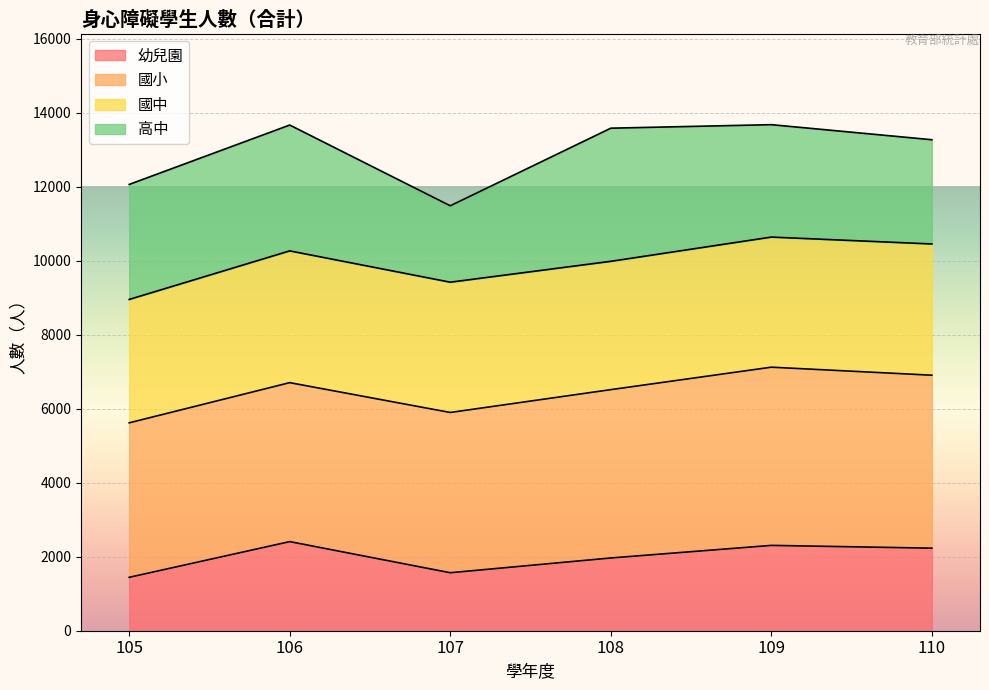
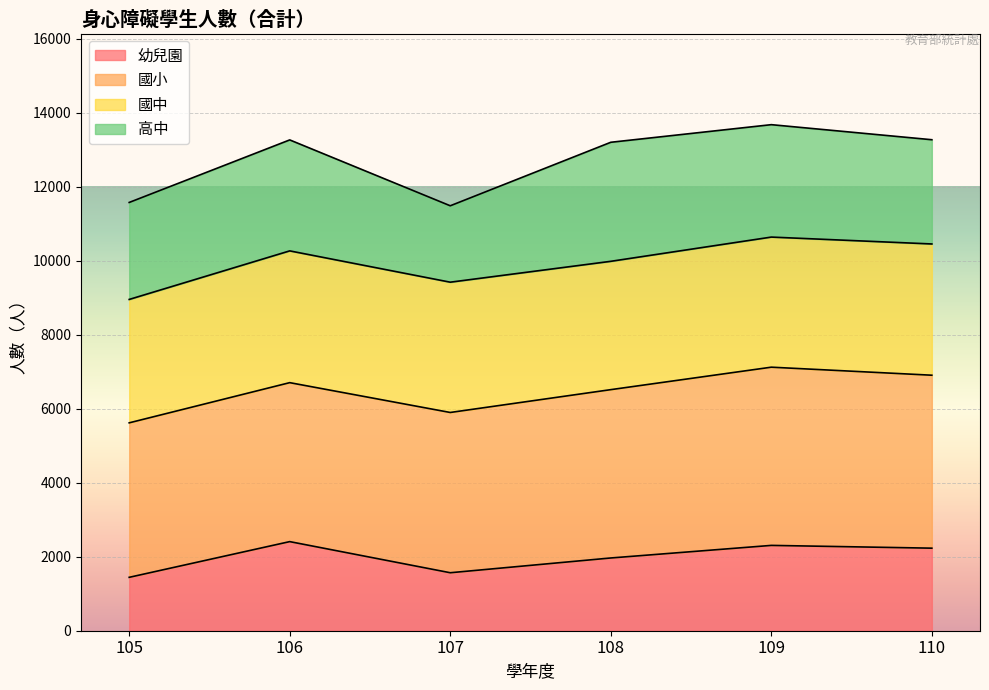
  {
    "幼兒園": {
      "105": 1400,
      "106": 2400,
      "107": 1600,
      "108": 2000,
      "109": 2300,
      "110": 2200
    },
    "高中": {
-     "105": 3100,
-     "106": 3400,
+     "105": 2600,
+     "106": 3000,
      "107": 2100,
-     "108": 3600,
+     "108": 3200,
      "109": 3000,
      "110": 2800
    }
  }
